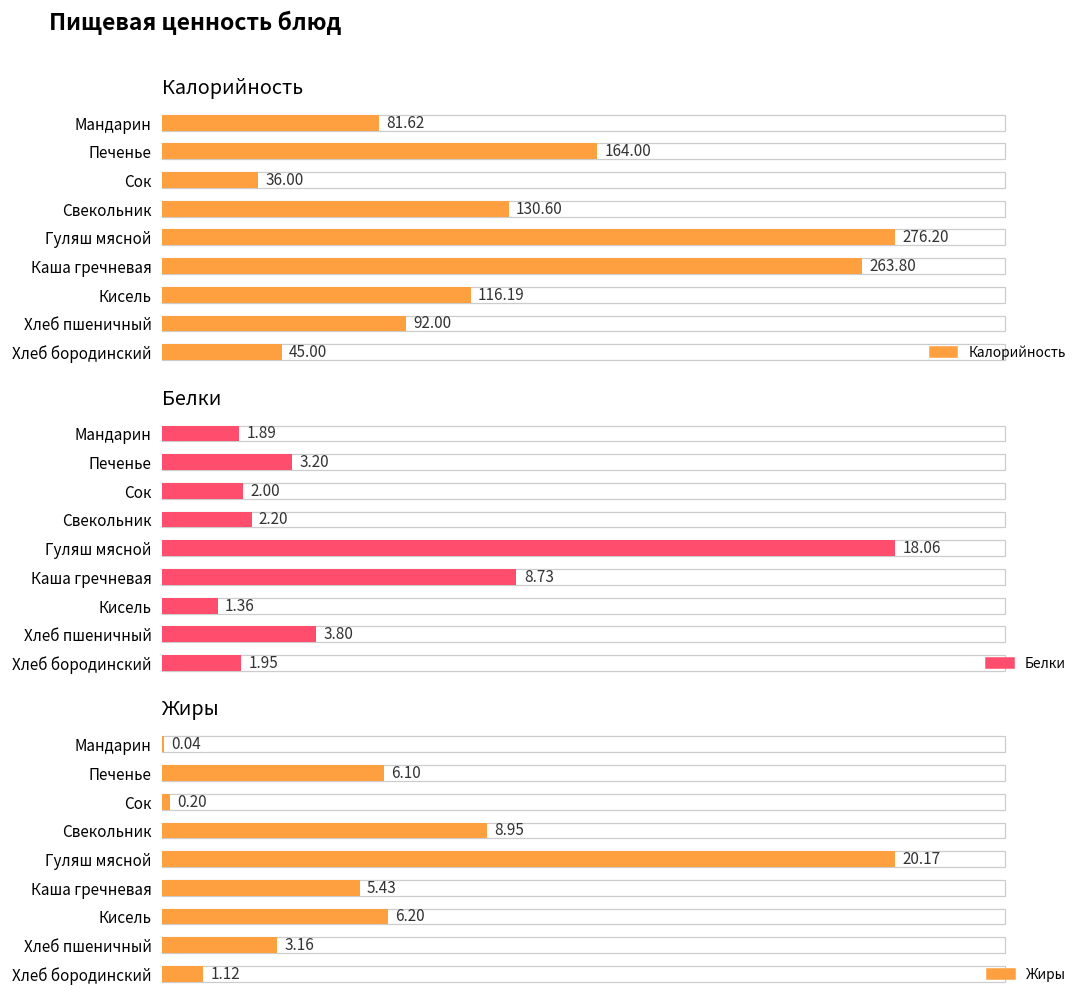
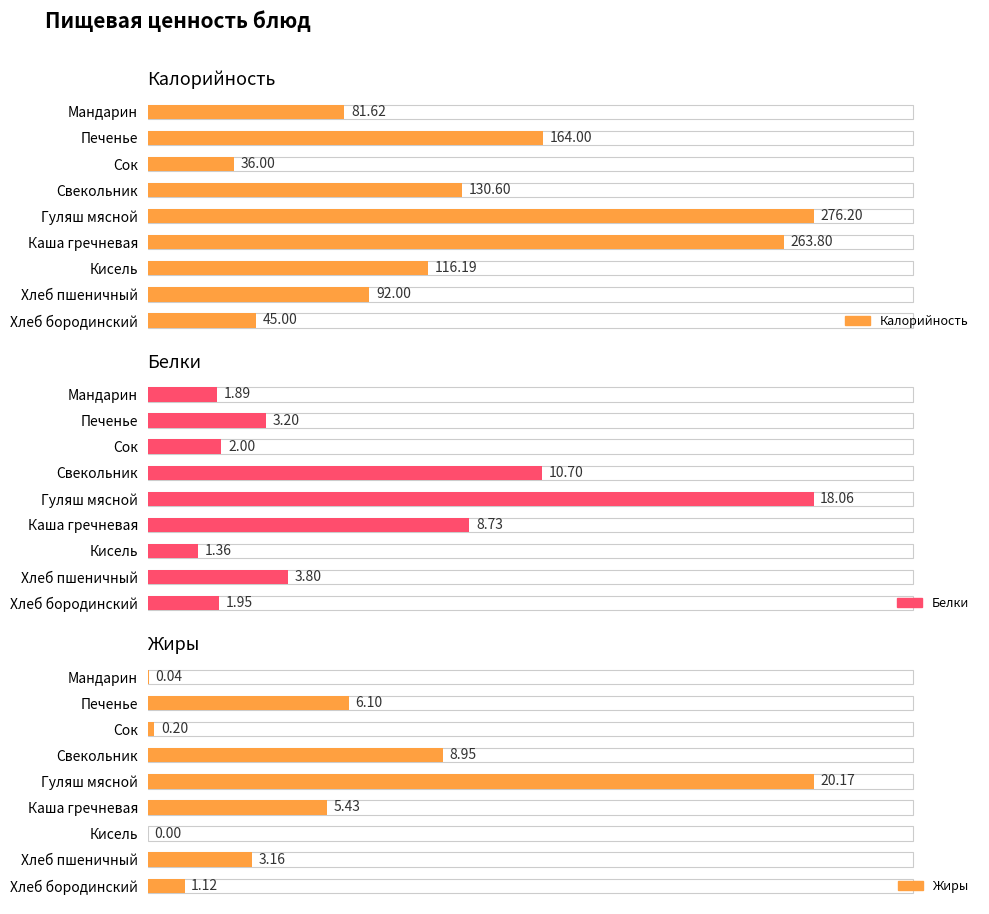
  {
    "Белки": {
      "Белки": {
-       "Свекольник": 2.20
+       "Свекольник": 10.70
      }
    },
    "Жиры": {
      "Жиры": {
        "Мандарин": 0.04,
-       "Кисель": 6.20
+       "Кисель": 0.00
      }
    }
  }
